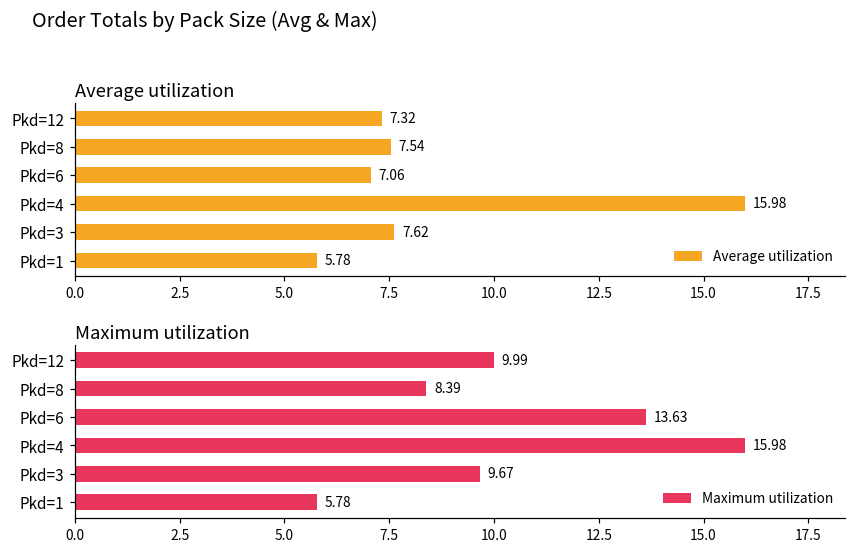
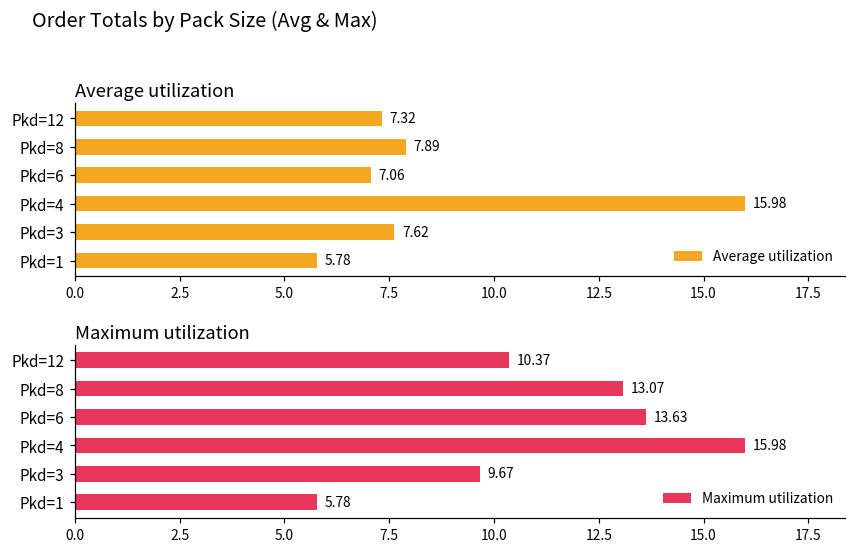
  {
    "Average utilization": {
      "Pkd=12": 7.32,
-     "Pkd=8": 7.54,
+     "Pkd=8": 7.89,
      "Pkd=6": 7.06,
      "Pkd=4": 15.98,
      "Pkd=3": 7.62,
      "Pkd=1": 5.78
    },
    "Maximum utilization": {
-     "Pkd=12": 9.99,
-     "Pkd=8": 8.39,
+     "Pkd=12": 10.37,
+     "Pkd=8": 13.07,
      "Pkd=6": 13.63,
      "Pkd=4": 15.98,
      "Pkd=3": 9.67,
      "Pkd=1": 5.78
    }
  }
